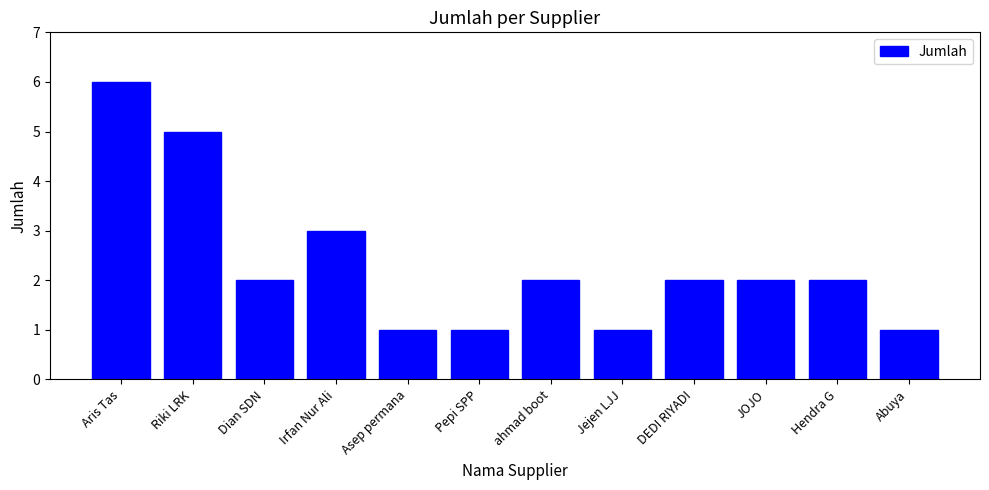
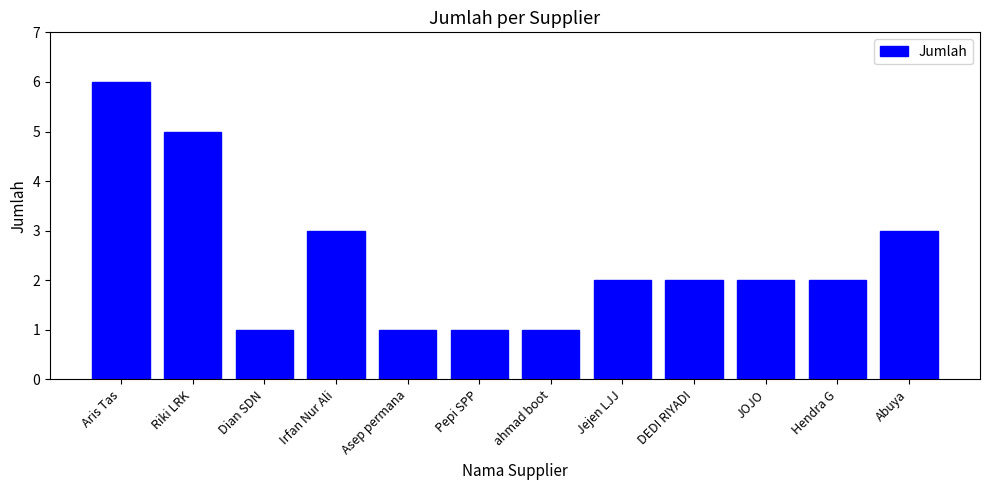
  {
    "Aris Tas": 6,
    "Riki LRK": 5,
-   "Dian SDN": 2,
+   "Dian SDN": 1,
    "Irfan Nur Ali": 3,
    "Asep permana": 1,
    "Pepi SPP": 1,
-   "ahmad boot": 2,
-   "Jejen LJJ": 1,
+   "ahmad boot": 1,
+   "Jejen LJJ": 2,
    "DEDI RIYADI": 2,
    "JOJO": 2,
    "Hendra G": 2,
-   "Abuya": 1
+   "Abuya": 3
  }
